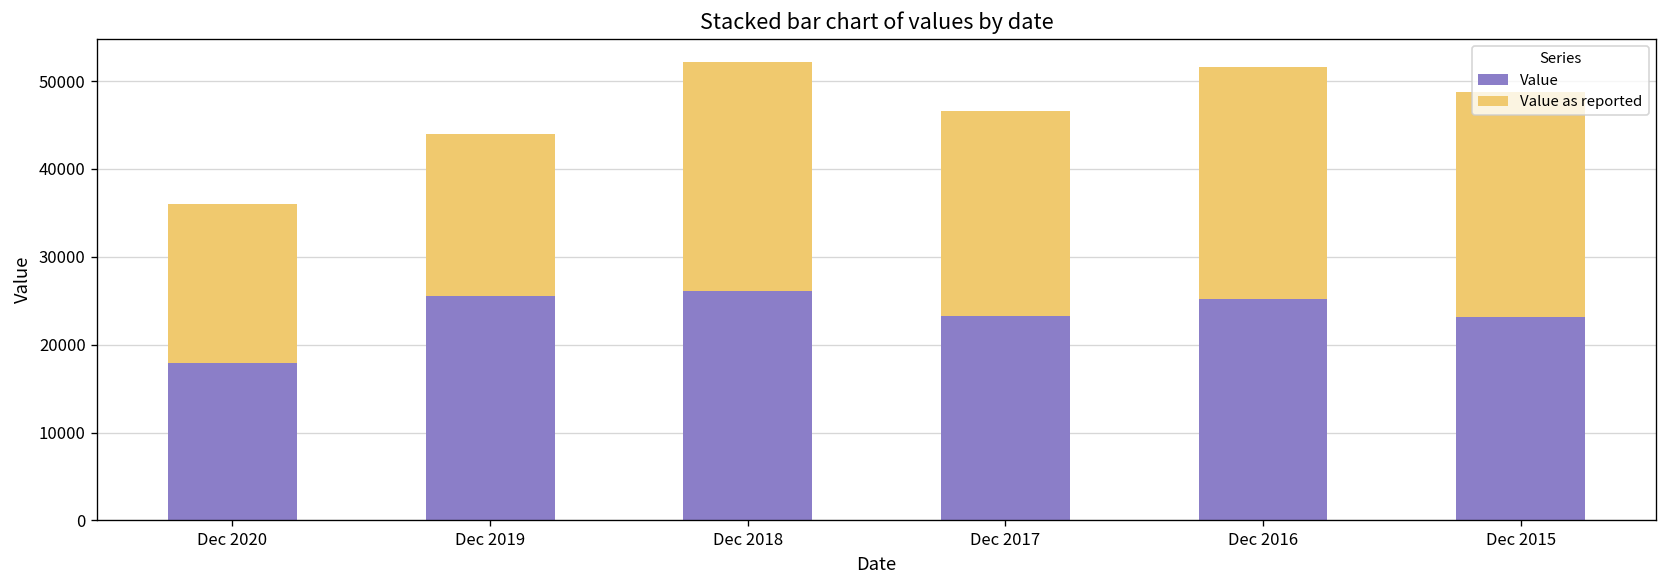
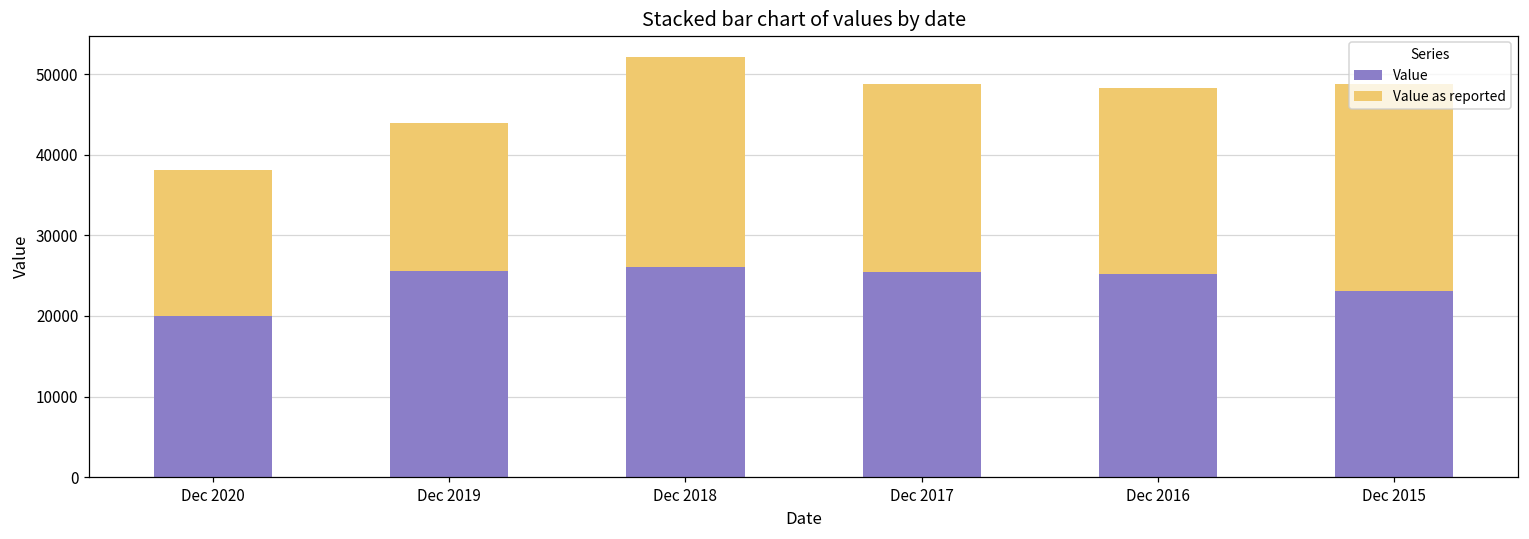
  {
    "Value": {
-     "Dec 2020": 18000,
+     "Dec 2020": 20000,
      "Dec 2019": 26000,
      "Dec 2018": 26000,
-     "Dec 2017": 23000,
+     "Dec 2017": 25000,
      "Dec 2016": 25000,
      "Dec 2015": 23000
    },
    "Value as reported": {
      "Dec 2020": 18000,
      "Dec 2019": 18000,
      "Dec 2018": 26000,
      "Dec 2017": 23000,
-     "Dec 2016": 26000
+     "Dec 2016": 23000
    }
  }
